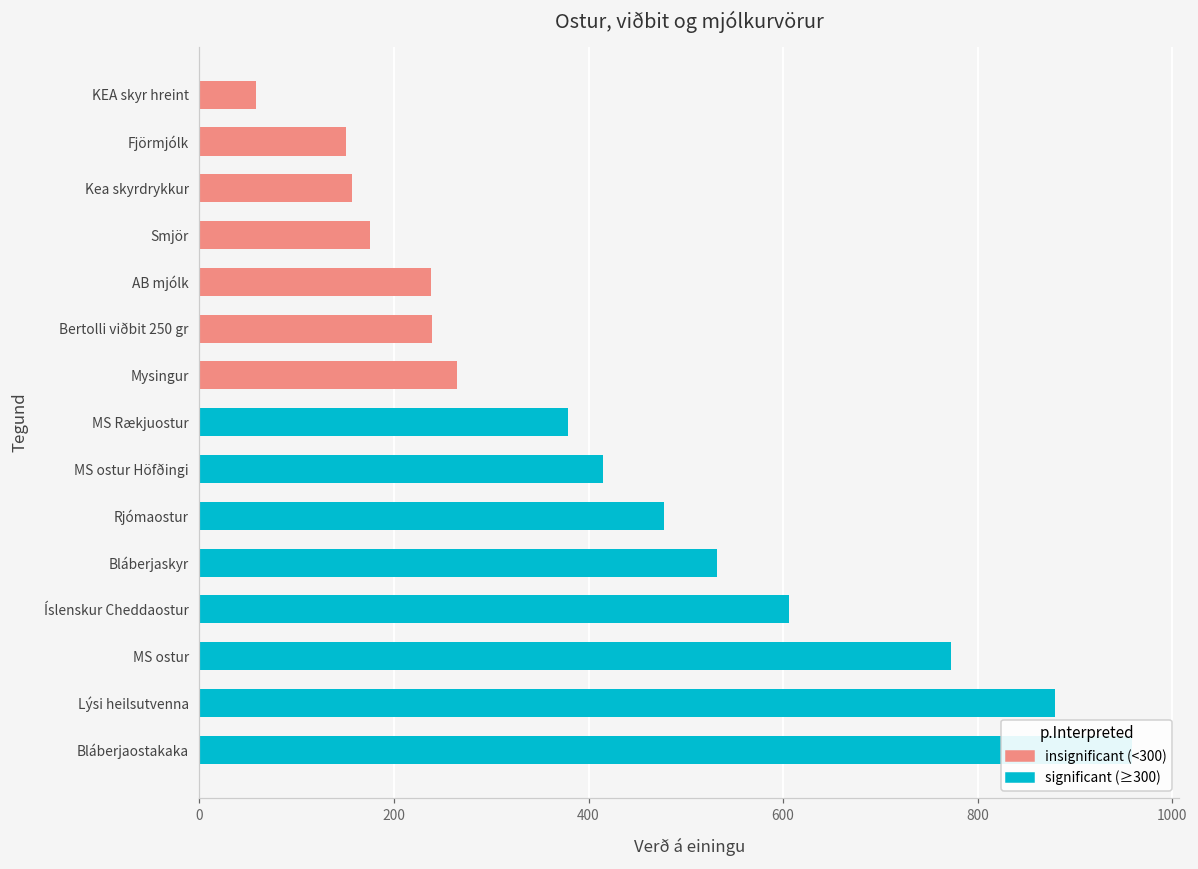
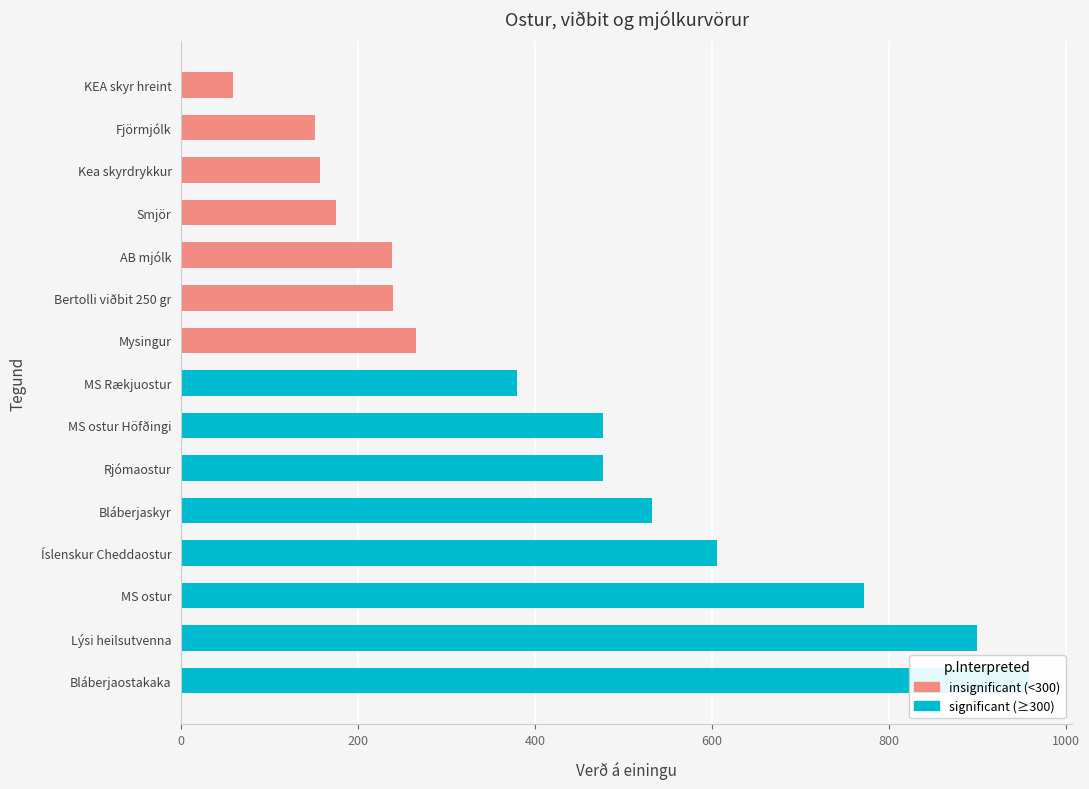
  {
    "KEA skyr hreint": 60,
    "Fjörmjólk": 150,
    "Kea skyrdrykkur": 160,
    "Smjör": 180,
    "AB mjólk": 240,
    "Bertolli viðbit 250 gr": 240,
    "Mysingur": 270,
    "MS Rækjuostur": 380,
-   "MS ostur Höfðingi": 420,
+   "MS ostur Höfðingi": 480,
    "Rjómaostur": 480,
    "Bláberjaskyr": 530,
    "Íslenskur Cheddaostur": 610,
    "MS ostur": 770,
-   "Lýsi heilsutvenna": 880
+   "Lýsi heilsutvenna": 900
  }
